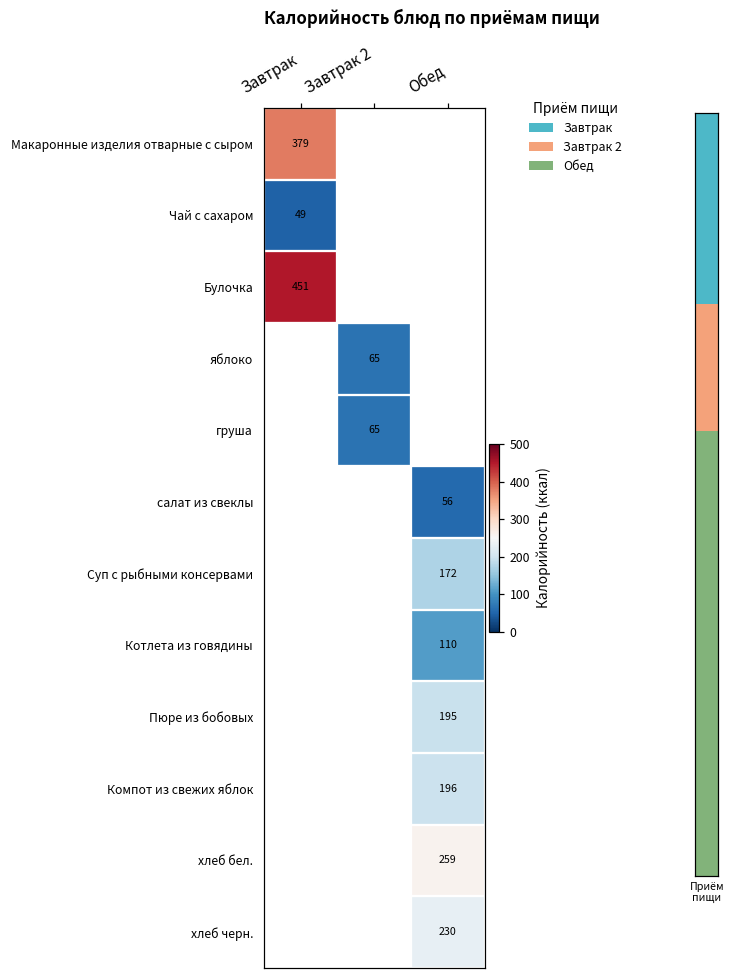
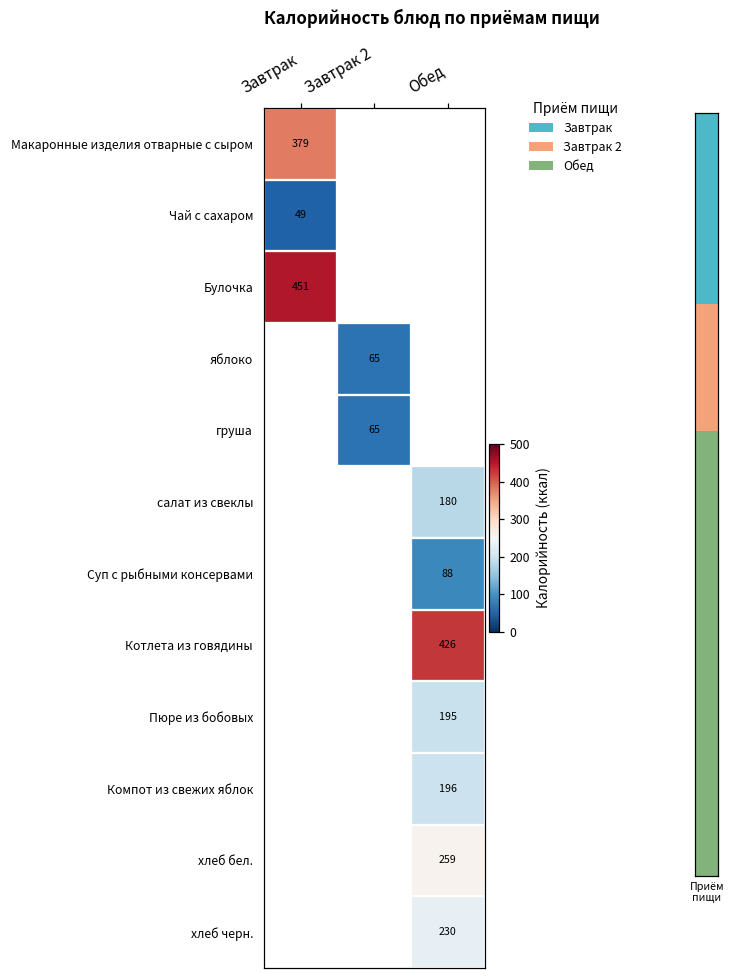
  {
    "Макаронные изделия отварные с сыром": {
      "Завтрак": 379
    },
    "Чай с сахаром": {
      "Завтрак": 49
    },
    "Булочка": {
      "Завтрак": 451
    },
    "яблоко": {
      "Завтрак 2": 65
    },
    "груша": {
      "Завтрак 2": 65
    },
    "салат из свеклы": {
-     "Обед": 56
+     "Обед": 180
    },
    "Суп с рыбными консервами": {
-     "Обед": 172
+     "Обед": 88
    },
    "Котлета из говядины": {
-     "Обед": 110
+     "Обед": 426
    },
    "Пюре из бобовых": {
      "Обед": 195
    },
    "Компот из свежих яблок": {
      "Обед": 196
    },
    "хлеб бел.": {
      "Обед": 259
    },
    "хлеб черн.": {
      "Обед": 230
    }
  }
